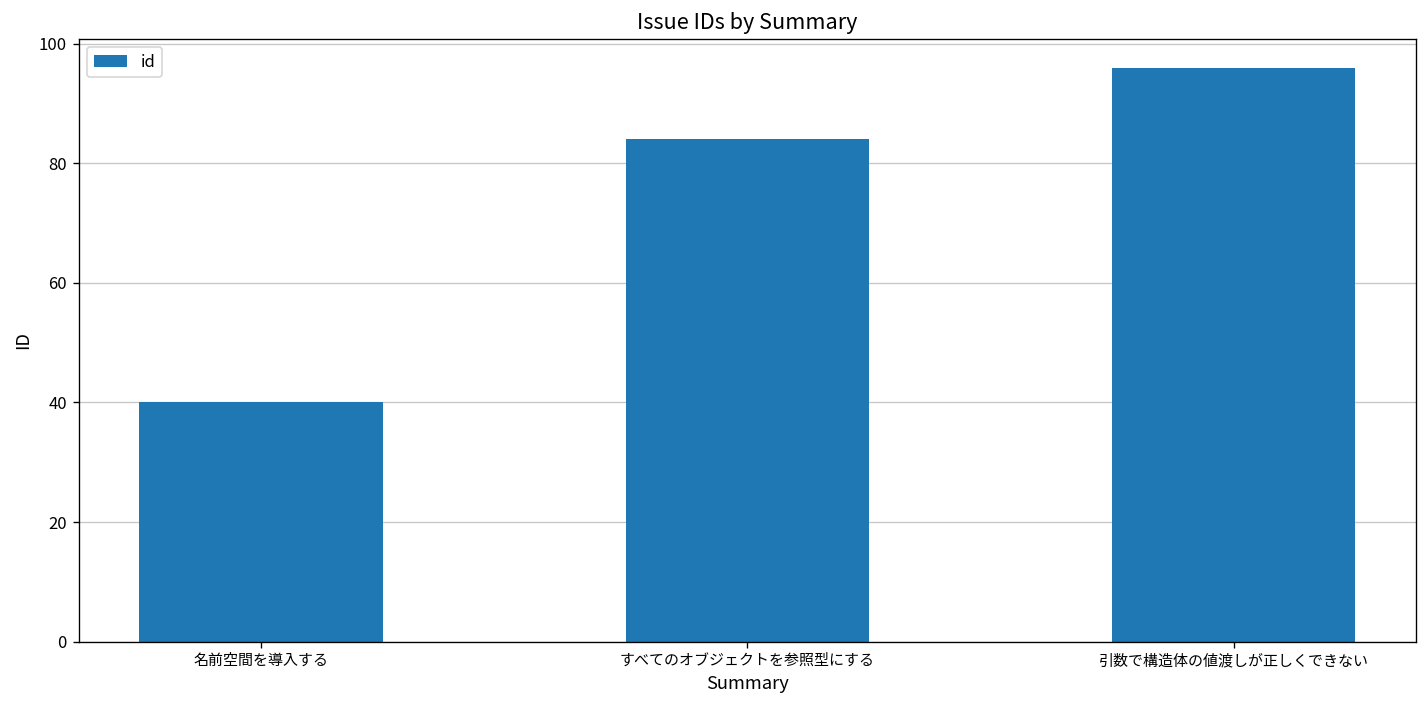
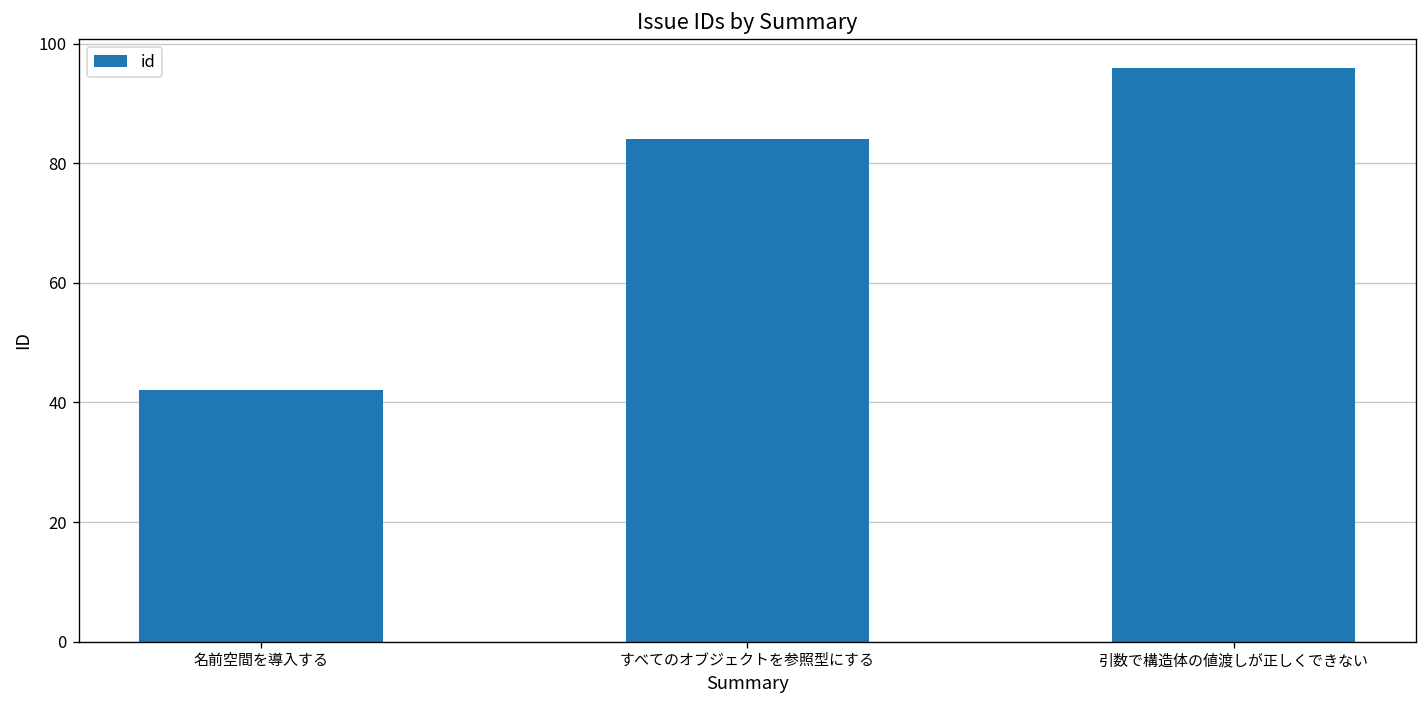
  {
-   "名前空間を導入する": 40,
+   "名前空間を導入する": 42,
    "すべてのオブジェクトを参照型にする": 84,
    "引数で構造体の値渡しが正しくできない": 96
  }
